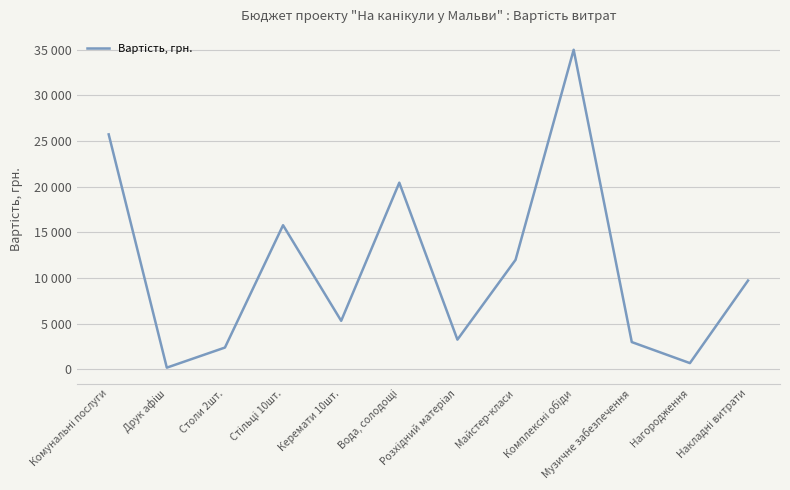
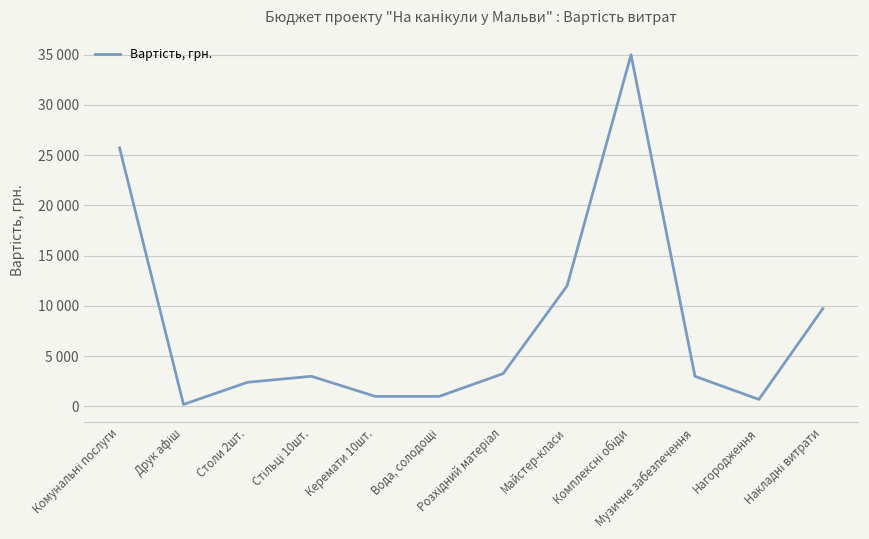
  {
    "Комунальні послуги": 26000,
    "Друк афіш": 0,
    "Столи 2шт.": 2000,
-   "Стільці 10шт.": 16000,
-   "Керемати 10шт.": 5000,
-   "Вода, солодощі": 20000,
+   "Стільці 10шт.": 3000,
+   "Керемати 10шт.": 1000,
+   "Вода, солодощі": 1000,
    "Розхідний матеріал": 3000,
    "Майстер-класи": 12000,
    "Комплексні обіди": 35000,
    "Музичне забезпечення": 3000,
    "Нагородження": 1000,
    "Накладні витрати": 10000
  }
